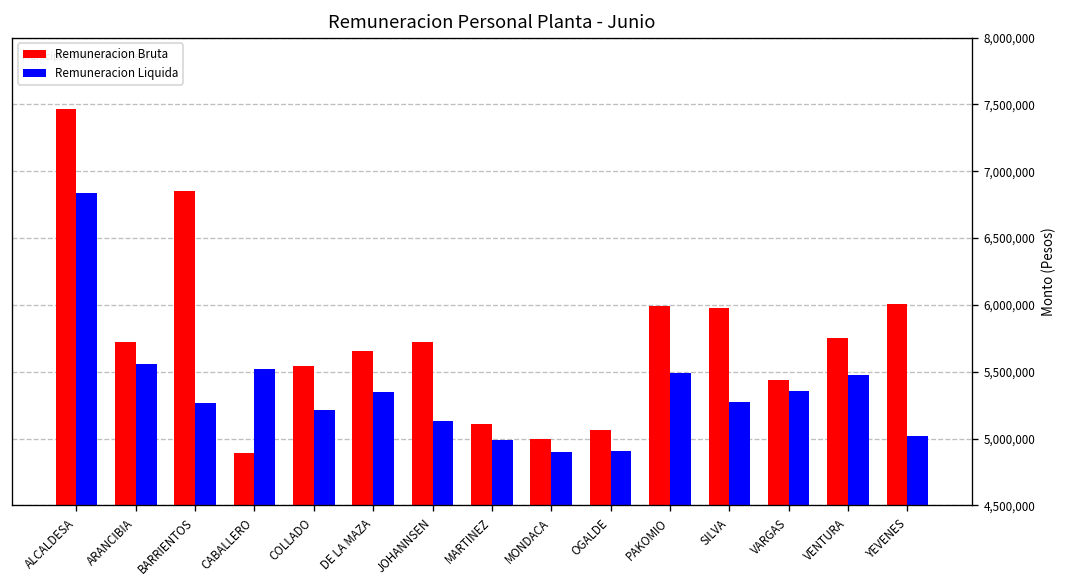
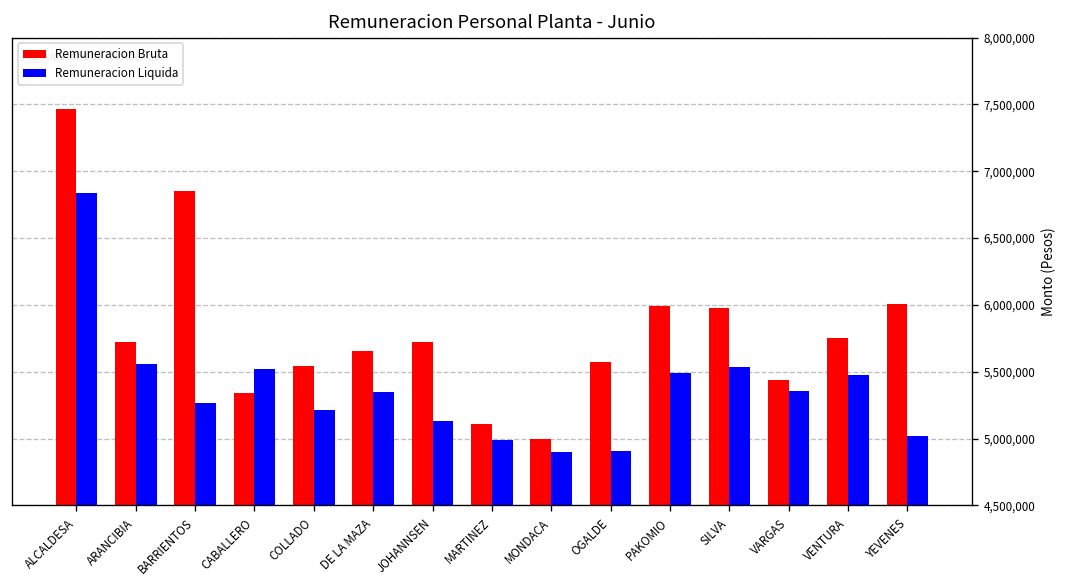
  {
    "Remuneracion Bruta": {
      "ALCALDESA": "7,460,000",
      "ARANCIBIA": "5,730,000",
      "BARRIENTOS": "6,850,000",
-     "CABALLERO": "4,890,000",
+     "CABALLERO": "5,340,000",
      "COLLADO": "5,540,000",
      "DE LA MAZA": "5,660,000",
      "JOHANNSEN": "5,730,000",
      "MARTINEZ": "5,110,000",
      "MONDACA": "5,000,000",
-     "OGALDE": "5,070,000",
+     "OGALDE": "5,580,000",
      "PAKOMIO": "5,990,000",
      "SILVA": "5,980,000",
      "VARGAS": "5,440,000",
      "VENTURA": "5,750,000",
      "YEVENES": "6,000,000"
    },
    "Remuneracion Liquida": {
      "ALCALDESA": "6,840,000",
      "ARANCIBIA": "5,560,000",
      "BARRIENTOS": "5,260,000",
      "CABALLERO": "5,520,000",
      "COLLADO": "5,210,000",
      "DE LA MAZA": "5,350,000",
      "JOHANNSEN": "5,130,000",
      "MARTINEZ": "4,990,000",
      "MONDACA": "4,900,000",
      "OGALDE": "4,910,000",
      "PAKOMIO": "5,490,000",
-     "SILVA": "5,280,000",
+     "SILVA": "5,530,000",
      "VARGAS": "5,350,000",
      "VENTURA": "5,480,000",
      "YEVENES": "5,020,000"
    }
  }
